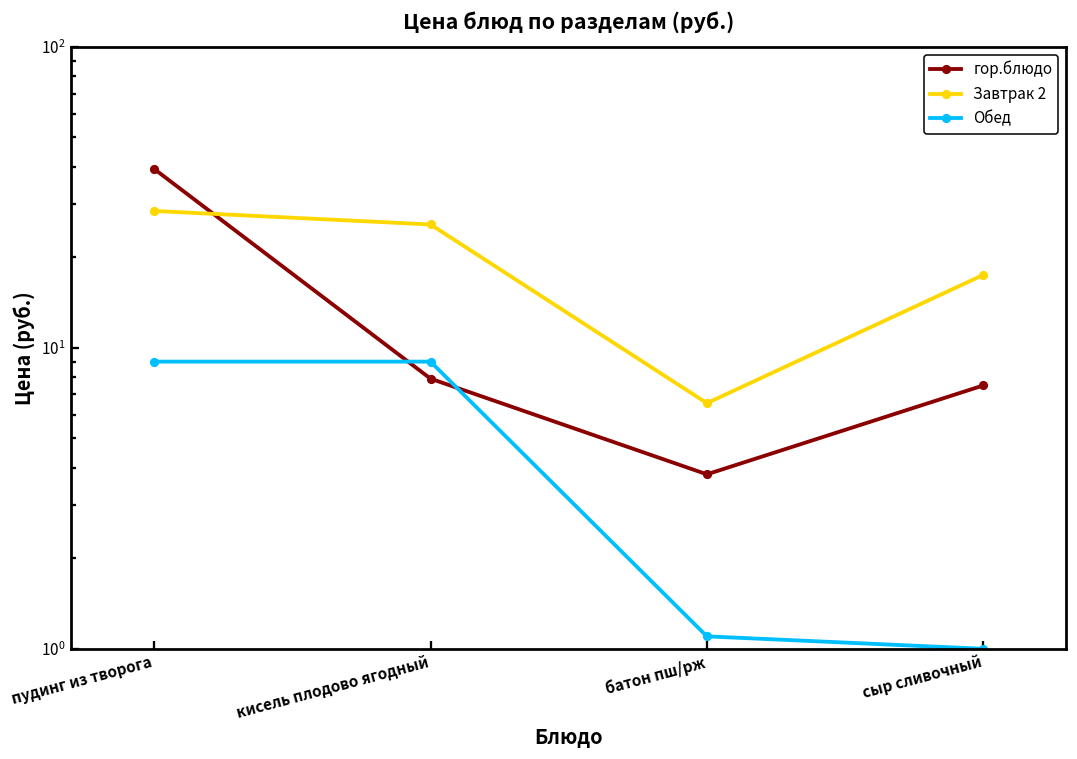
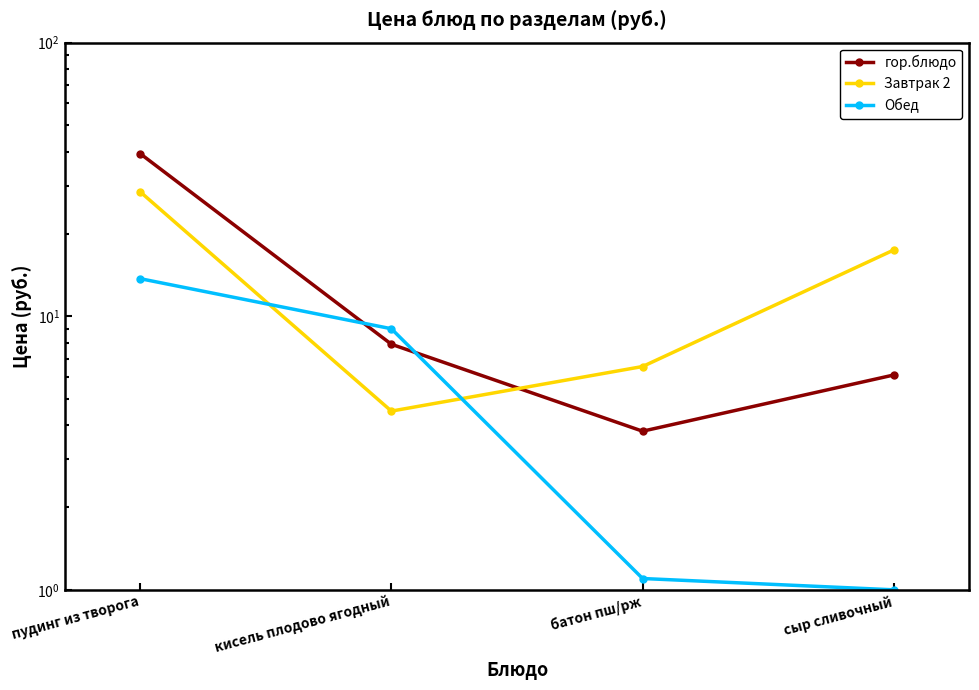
  {
    "гор.блюдо": {
      "пудинг из творога": 39,
      "кисель плодово ягодный": 7.9,
      "батон пш/рж": 3.8,
-     "сыр сливочный": 7.5
+     "сыр сливочный": 6.1
    },
    "Завтрак 2": {
      "пудинг из творога": 29,
-     "кисель плодово ягодный": 26,
+     "кисель плодово ягодный": 4.5,
      "батон пш/рж": 6.6,
      "сыр сливочный": 17
    },
    "Обед": {
-     "пудинг из творога": 9.0,
+     "пудинг из творога": 14,
      "кисель плодово ягодный": 9.0,
      "батон пш/рж": 1.1,
      "сыр сливочный": 1.0
    }
  }
